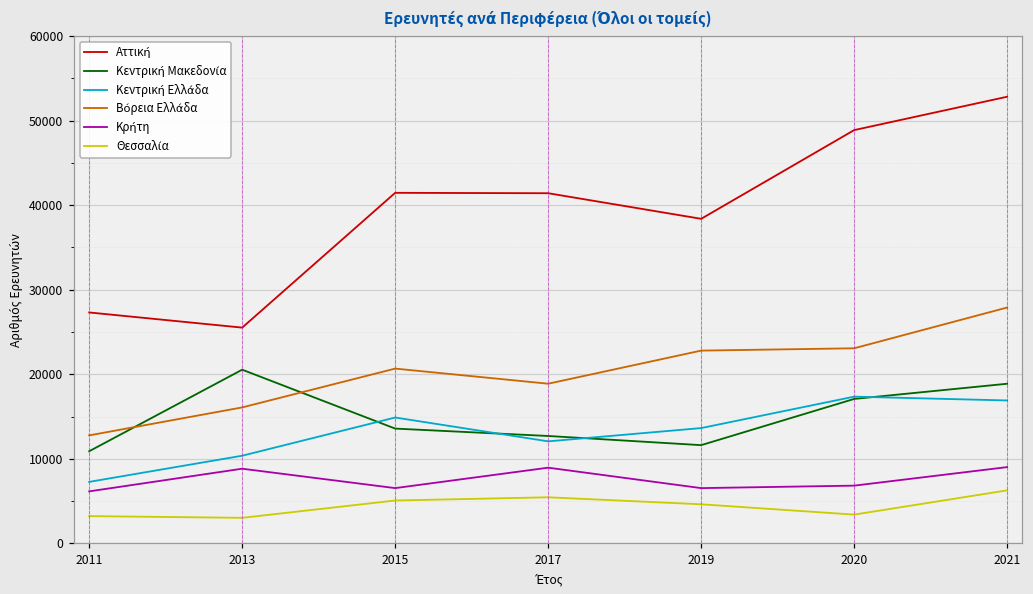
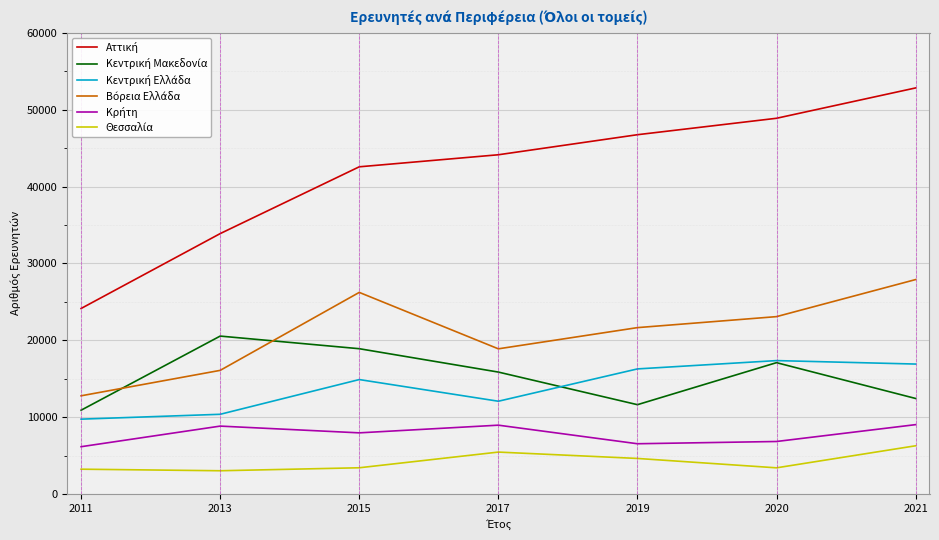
  {
    "Αττική": {
-     "2011": 27000,
-     "2013": 26000,
-     "2015": 41000,
-     "2017": 41000,
-     "2019": 38000,
+     "2011": 24000,
+     "2013": 34000,
+     "2015": 43000,
+     "2017": 44000,
+     "2019": 47000,
      "2020": 49000,
      "2021": 53000
    },
    "Κεντρική Μακεδονία": {
      "2011": 11000,
      "2013": 21000,
-     "2015": 14000,
-     "2017": 13000,
+     "2015": 19000,
+     "2017": 16000,
      "2019": 12000,
-     "2021": 19000
+     "2021": 12000
    },
    "Κεντρική Ελλάδα": {
-     "2011": 7000,
+     "2011": 10000,
      "2013": 10000,
      "2015": 15000,
      "2017": 12000,
-     "2019": 14000,
+     "2019": 16000,
      "2021": 17000
    },
    "Βόρεια Ελλάδα": {
      "2011": 13000,
      "2013": 16000,
-     "2015": 21000,
+     "2015": 26000,
      "2017": 19000,
-     "2019": 23000,
+     "2019": 22000,
      "2020": 23000,
      "2021": 28000
    },
    "Κρήτη": {
      "2011": 6000,
      "2013": 9000,
-     "2015": 7000,
+     "2015": 8000,
      "2017": 9000,
      "2019": 7000,
      "2020": 7000,
      "2021": 9000
    },
    "Θεσσαλία": {
      "2011": 3000,
      "2013": 3000,
-     "2015": 5000,
+     "2015": 3000,
      "2017": 5000,
      "2019": 5000,
      "2020": 3000,
      "2021": 6000
    }
  }
